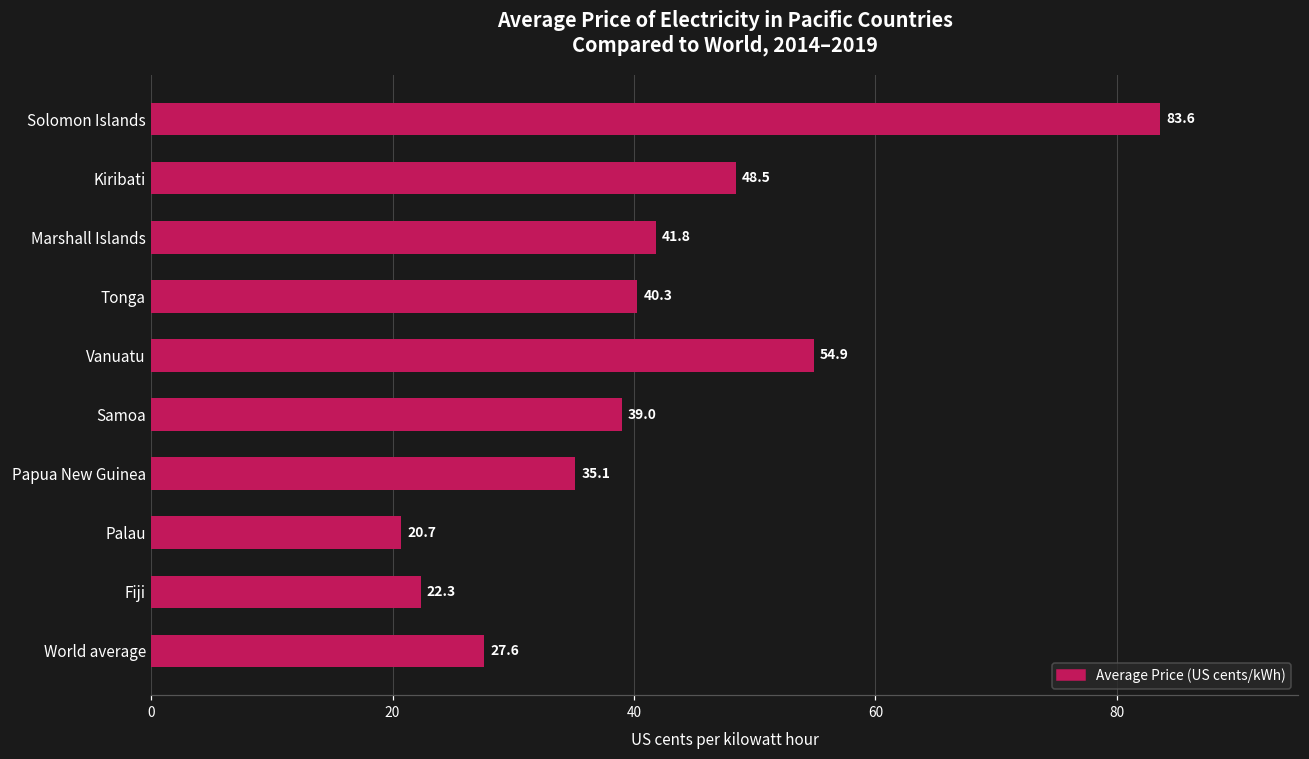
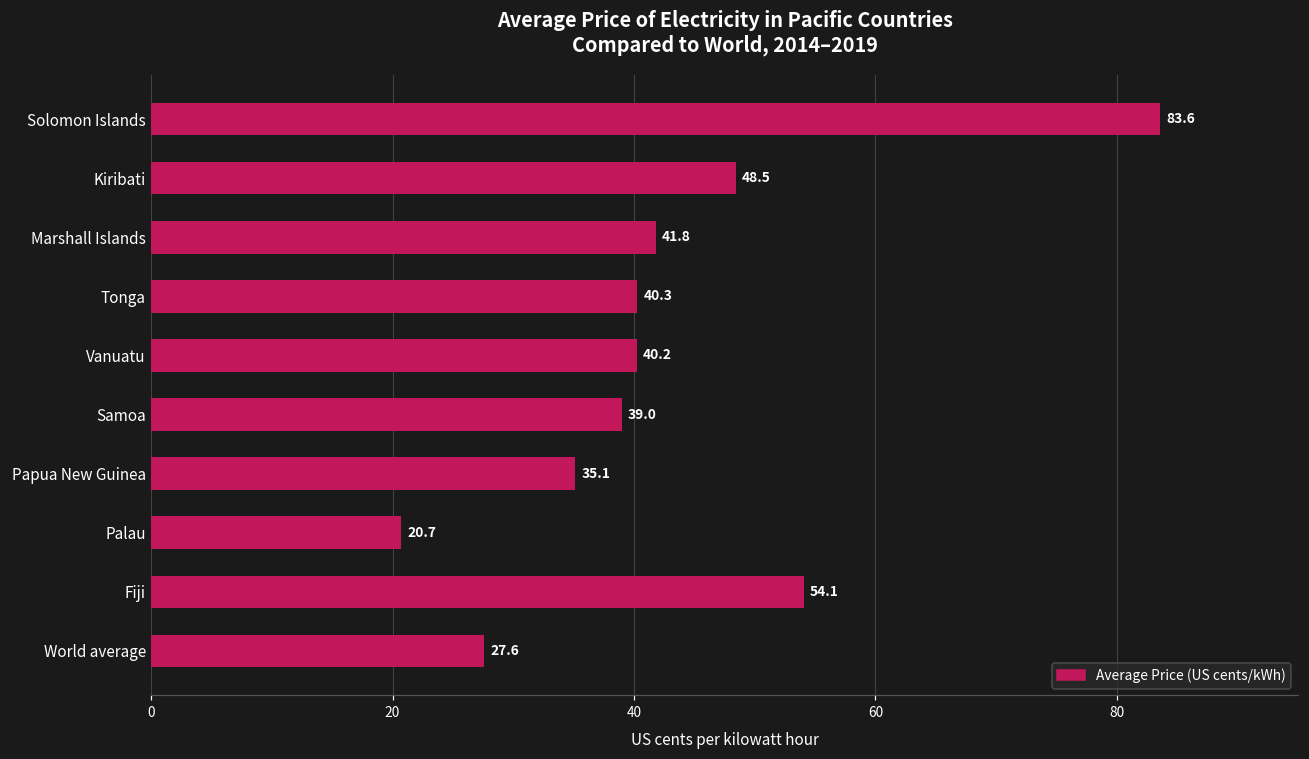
  {
    "Solomon Islands": 83.6,
    "Kiribati": 48.5,
    "Marshall Islands": 41.8,
    "Tonga": 40.3,
-   "Vanuatu": 54.9,
+   "Vanuatu": 40.2,
    "Samoa": 39.0,
    "Papua New Guinea": 35.1,
    "Palau": 20.7,
-   "Fiji": 22.3,
+   "Fiji": 54.1,
    "World average": 27.6
  }
